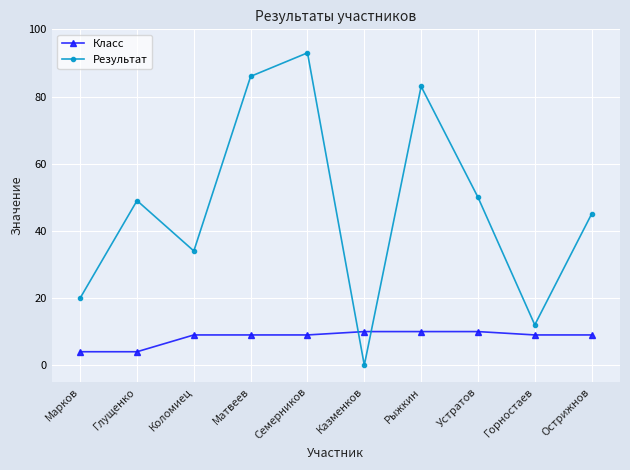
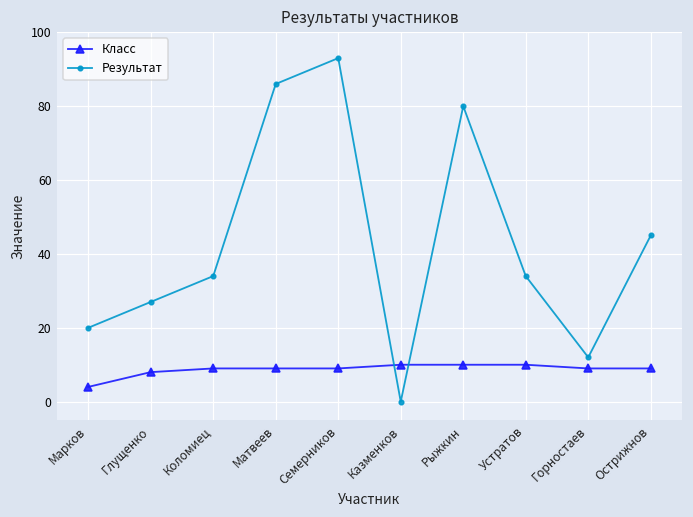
  {
    "Класс": {
      "Марков": 4,
-     "Глущенко": 4,
+     "Глущенко": 8,
      "Коломиец": 9,
      "Матвеев": 9,
      "Семерников": 9,
      "Казменков": 10,
      "Рыжкин": 10,
      "Устратов": 10,
      "Горностаев": 9,
      "Острижнов": 9
    },
    "Результат": {
      "Марков": 20,
-     "Глущенко": 49,
+     "Глущенко": 27,
      "Коломиец": 34,
      "Матвеев": 86,
      "Семерников": 93,
      "Казменков": 0,
-     "Рыжкин": 83,
-     "Устратов": 50,
+     "Рыжкин": 80,
+     "Устратов": 34,
      "Горностаев": 12,
      "Острижнов": 45
    }
  }
